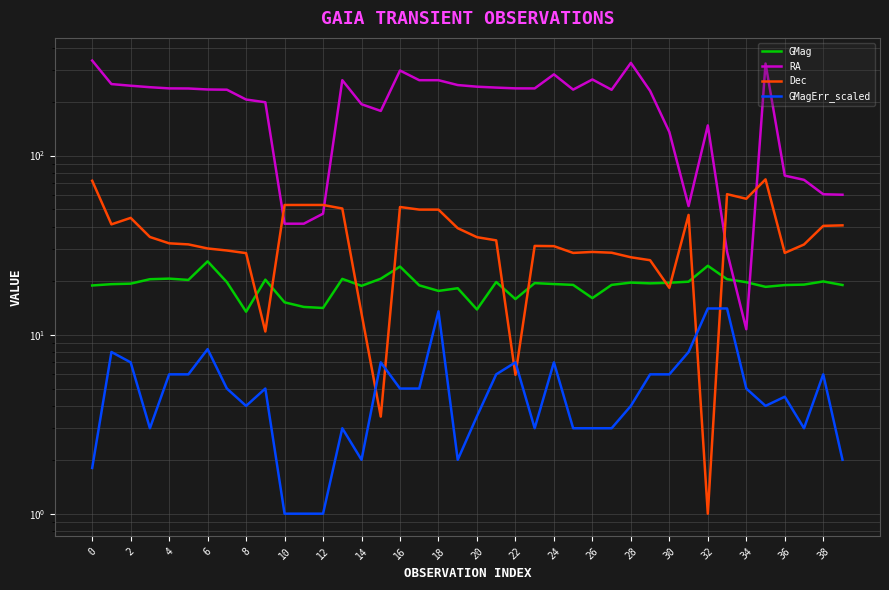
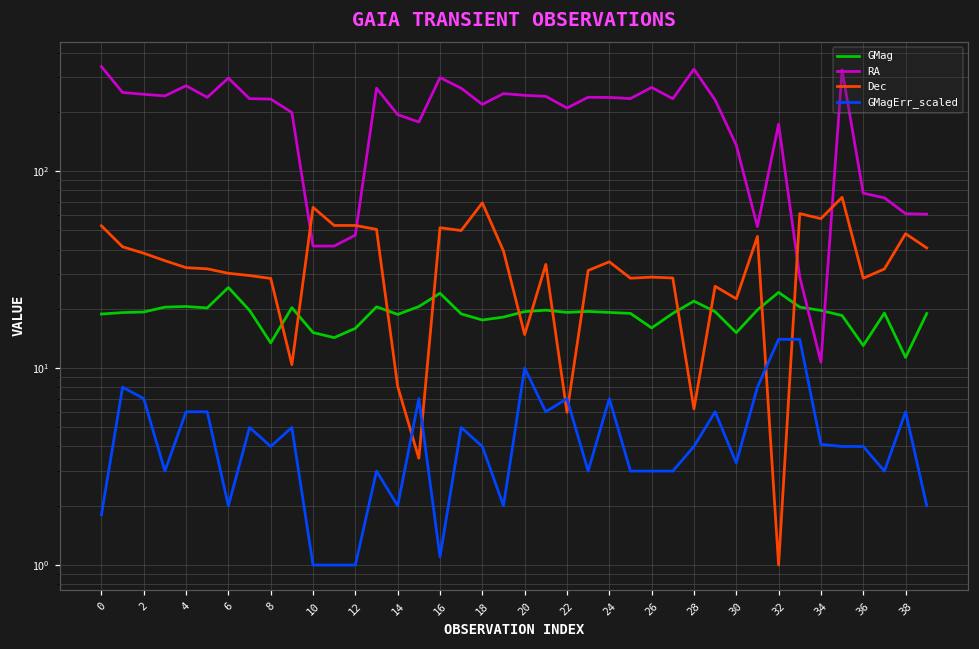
  {
    "GMag": {
      "0": 19,
      "2": 19,
      "4": 21,
      "6": 26,
      "8": 13,
      "10": 15,
-     "12": 14,
+     "12": 16,
      "14": 19,
      "16": 24,
      "18": 18,
-     "20": 14,
-     "22": 16,
+     "20": 19,
+     "22": 19,
      "24": 19,
      "26": 16,
-     "28": 20,
-     "30": 19,
+     "28": 22,
+     "30": 15,
      "32": 24,
      "34": 20,
-     "36": 19,
-     "38": 20
+     "36": 13,
+     "38": 11
    },
    "RA": {
      "0": 340,
      "2": 250,
-     "4": 240,
-     "6": 230,
-     "8": 210,
+     "4": 270,
+     "6": 300,
+     "8": 230,
      "10": 42,
      "12": 47,
      "14": 190,
      "16": 300,
-     "18": 260,
+     "18": 220,
      "20": 240,
-     "22": 240,
-     "24": 280,
+     "22": 210,
+     "24": 240,
      "26": 270,
      "28": 330,
      "30": 140,
-     "32": 150,
+     "32": 170,
      "34": 11,
      "36": 77,
      "38": 61
    },
    "Dec": {
-     "0": 72,
-     "2": 45,
+     "0": 53,
+     "2": 38,
      "4": 32,
      "6": 30,
      "8": 29,
-     "10": 53,
+     "10": 66,
      "12": 53,
-     "14": 13,
+     "14": 8,
      "16": 52,
-     "18": 50,
-     "20": 35,
+     "18": 69,
+     "20": 15,
      "22": 6.0,
-     "24": 31,
+     "24": 35,
      "26": 29,
-     "28": 27,
-     "30": 18,
+     "28": 6.2,
+     "30": 22,
      "32": 1.0,
      "34": 57,
      "36": 29,
-     "38": 41
+     "38": 48
    },
    "GMagErr_scaled": {
      "0": 1.8,
      "2": 7.0,
      "4": 6.0,
-     "6": 8,
+     "6": 2.0,
      "8": 4.0,
      "10": 1.0,
      "12": 1.0,
      "14": 2.0,
-     "16": 5.0,
-     "18": 14,
-     "20": 3.5,
+     "16": 1.1,
+     "18": 4.0,
+     "20": 10,
      "22": 7.0,
      "24": 7.0,
      "26": 3.0,
      "28": 4.0,
-     "30": 6.0,
+     "30": 3.3,
      "32": 14,
-     "34": 5.0,
-     "36": 4.5,
+     "34": 4.1,
+     "36": 4.0,
      "38": 6.0
    }
  }
